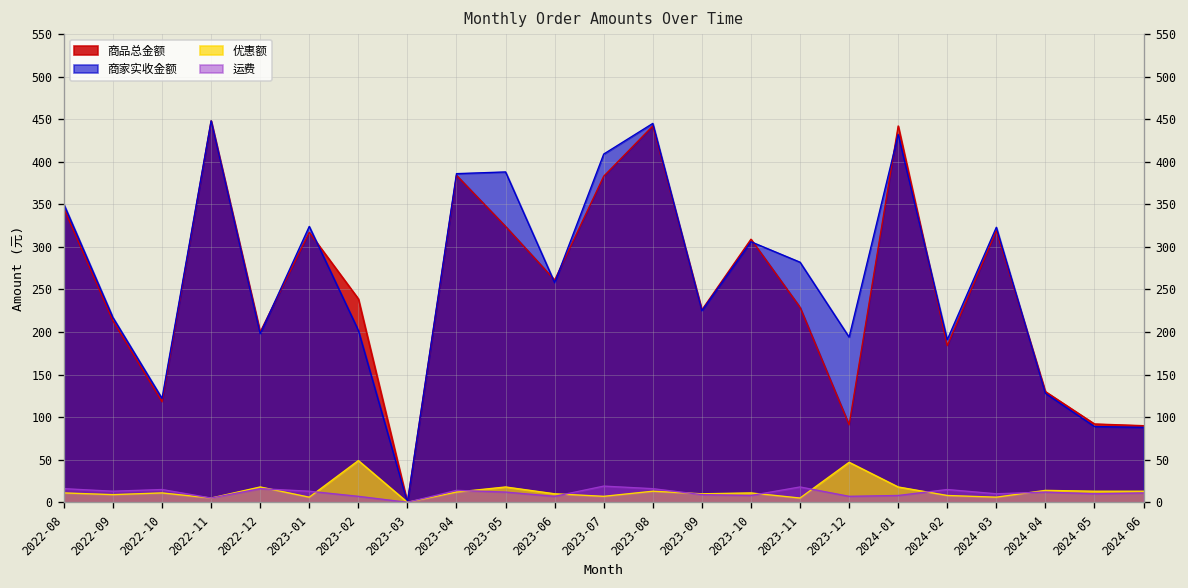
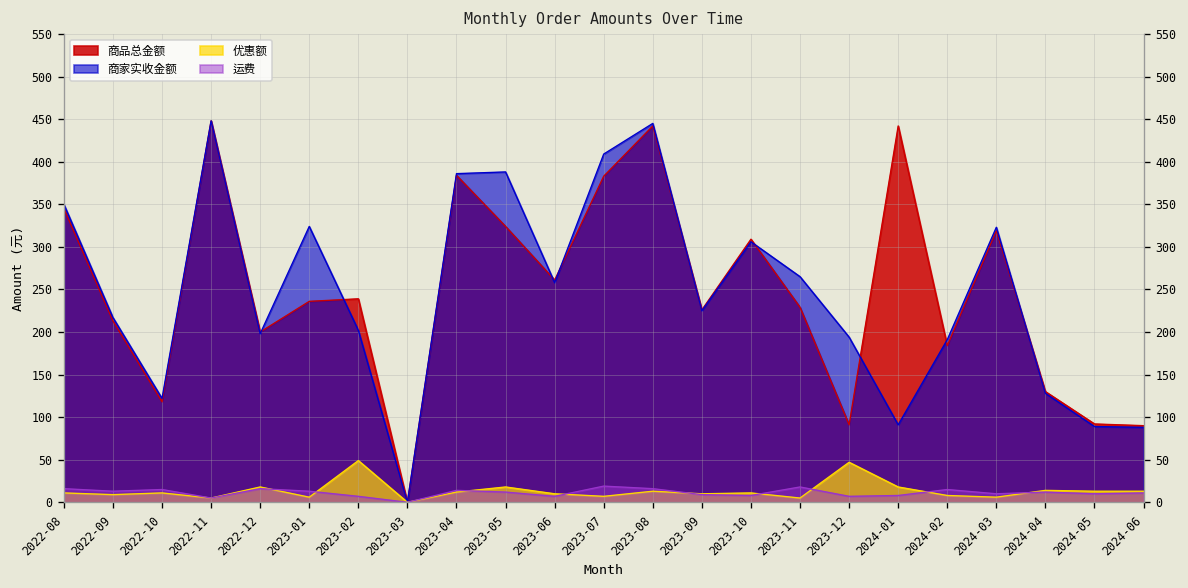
  {
    "商品总金额": {
      "2022-08": 350,
      "2022-09": 210,
      "2022-10": 120,
-     "2023-01": 320,
+     "2023-01": 240,
      "2023-02": 240,
      "2023-05": 320,
      "2023-07": 380,
      "2023-11": 230,
      "2023-12": 90,
      "2024-01": 440,
      "2024-02": 180,
      "2024-03": 320
    },
    "商家实收金额": {
      "2022-08": 350,
      "2022-09": 220,
      "2022-10": 120,
      "2023-01": 320,
      "2023-02": 200,
      "2023-05": 390,
      "2023-07": 410,
-     "2023-11": 280,
+     "2023-11": 270,
      "2023-12": 190,
-     "2024-01": 430,
+     "2024-01": 90,
      "2024-02": 190,
      "2024-03": 320
    },
    "优惠额": {
      "2022-08": 10,
      "2022-09": 10,
      "2022-10": 10,
      "2023-01": 10,
      "2023-02": 50,
      "2023-05": 20,
      "2023-07": 10,
      "2023-11": 10,
      "2023-12": 50,
      "2024-01": 20,
      "2024-02": 10,
      "2024-03": 10
    },
    "运费": {
      "2022-08": 20,
      "2022-09": 10,
      "2022-10": 20,
      "2023-01": 10,
      "2023-02": 10,
      "2023-05": 10,
      "2023-07": 20,
      "2023-11": 20,
      "2023-12": 10,
      "2024-01": 10,
      "2024-02": 20,
      "2024-03": 10
    }
  }
